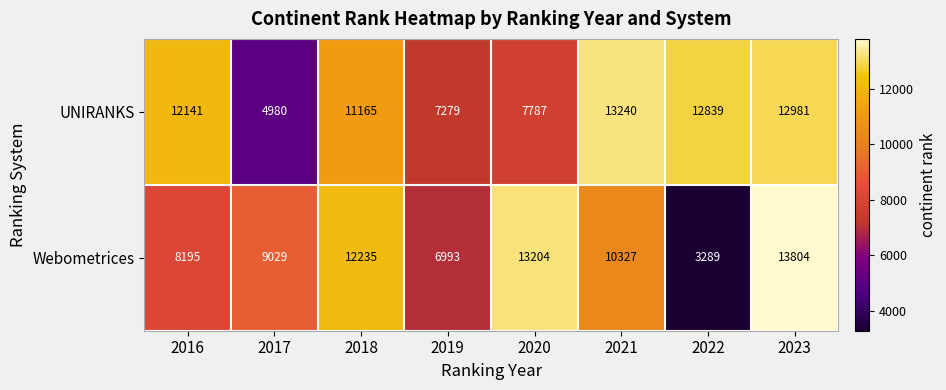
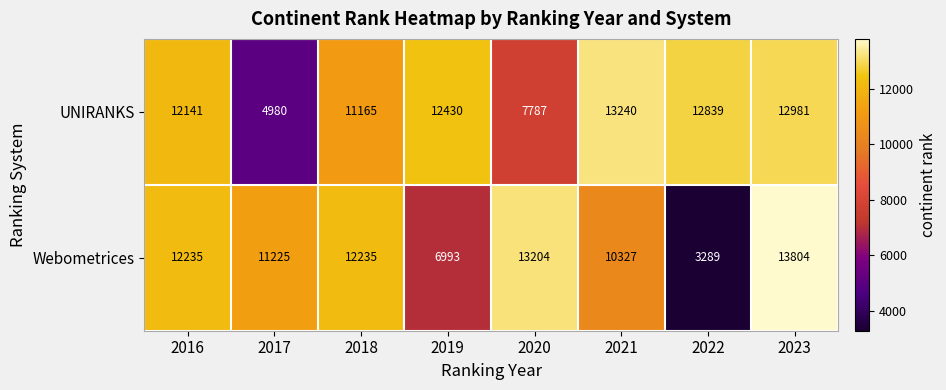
  {
    "UNIRANKS": {
      "2016": 12141,
      "2017": 4980,
      "2018": 11165,
-     "2019": 7279,
+     "2019": 12430,
      "2020": 7787,
      "2021": 13240,
      "2022": 12839,
      "2023": 12981
    },
    "Webometrices": {
-     "2016": 8195,
-     "2017": 9029,
+     "2016": 12235,
+     "2017": 11225,
      "2018": 12235,
      "2019": 6993,
      "2020": 13204,
      "2021": 10327,
      "2022": 3289,
      "2023": 13804
    }
  }
